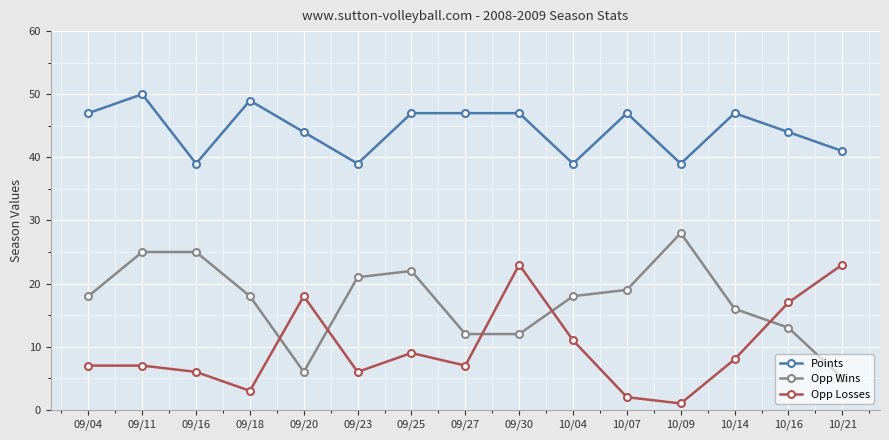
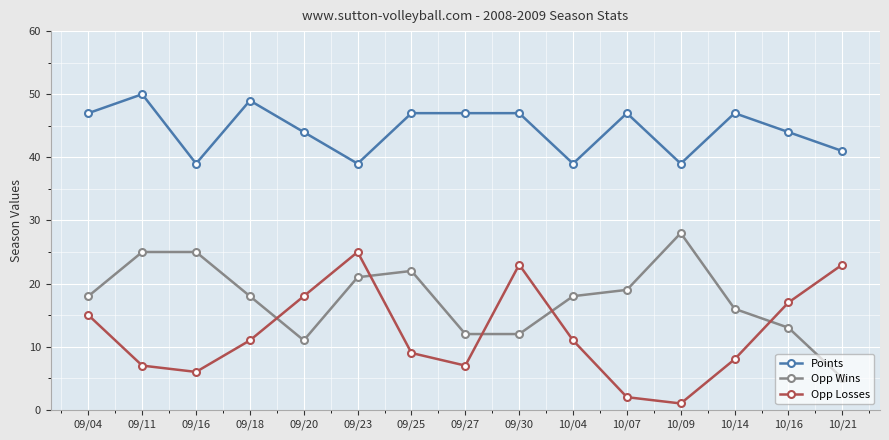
  {
    "Points": {
      "09/04": 47,
      "09/11": 50,
      "09/16": 39,
      "09/18": 49,
      "09/20": 44,
      "09/23": 39,
      "09/25": 47,
      "09/27": 47,
      "09/30": 47,
      "10/04": 39,
      "10/07": 47,
      "10/09": 39,
      "10/14": 47,
      "10/16": 44,
      "10/21": 41
    },
    "Opp Wins": {
      "09/04": 18,
      "09/11": 25,
      "09/16": 25,
      "09/18": 18,
-     "09/20": 6,
+     "09/20": 11,
      "09/23": 21,
      "09/25": 22,
      "09/27": 12,
      "09/30": 12,
      "10/04": 18,
      "10/07": 19,
      "10/09": 28,
      "10/14": 16,
      "10/16": 13
    },
    "Opp Losses": {
-     "09/04": 7,
+     "09/04": 15,
      "09/11": 7,
      "09/16": 6,
-     "09/18": 3,
+     "09/18": 11,
      "09/20": 18,
-     "09/23": 6,
+     "09/23": 25,
      "09/25": 9,
      "09/27": 7,
      "09/30": 23,
      "10/04": 11,
      "10/07": 2,
      "10/09": 1,
      "10/14": 8,
      "10/16": 17,
      "10/21": 23
    }
  }
